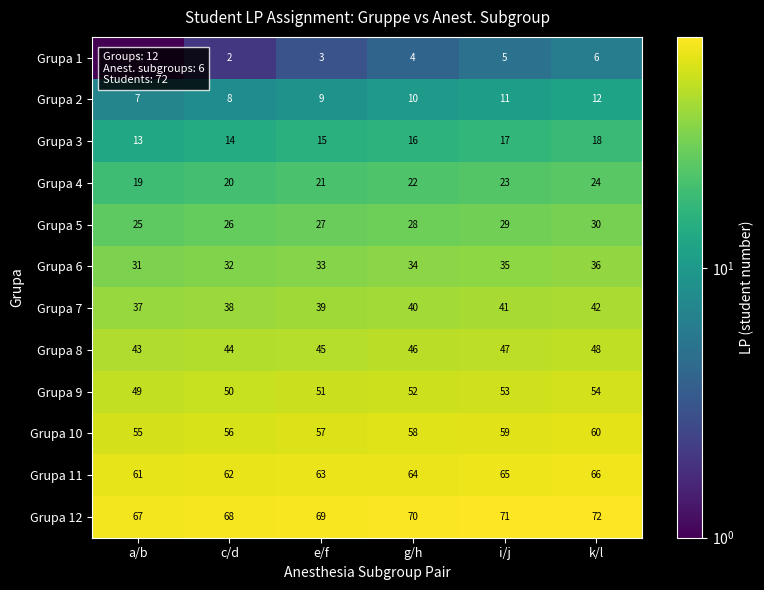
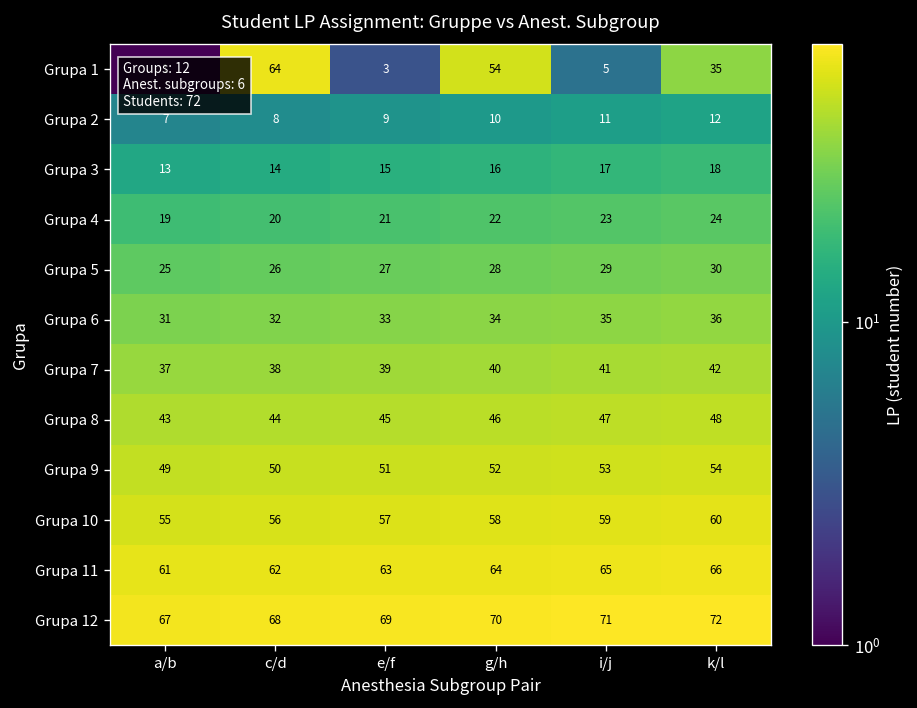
  {
    "Grupa 1": {
-     "c/d": 2,
+     "c/d": 64,
      "e/f": 3,
-     "g/h": 4,
+     "g/h": 54,
      "i/j": 5,
-     "k/l": 6
+     "k/l": 35
    },
    "Grupa 2": {
      "a/b": 7,
      "c/d": 8,
      "e/f": 9,
      "g/h": 10,
      "i/j": 11,
      "k/l": 12
    },
    "Grupa 3": {
      "a/b": 13,
      "c/d": 14,
      "e/f": 15,
      "g/h": 16,
      "i/j": 17,
      "k/l": 18
    },
    "Grupa 4": {
      "a/b": 19,
      "c/d": 20,
      "e/f": 21,
      "g/h": 22,
      "i/j": 23,
      "k/l": 24
    },
    "Grupa 5": {
      "a/b": 25,
      "c/d": 26,
      "e/f": 27,
      "g/h": 28,
      "i/j": 29,
      "k/l": 30
    },
    "Grupa 6": {
      "a/b": 31,
      "c/d": 32,
      "e/f": 33,
      "g/h": 34,
      "i/j": 35,
      "k/l": 36
    },
    "Grupa 7": {
      "a/b": 37,
      "c/d": 38,
      "e/f": 39,
      "g/h": 40,
      "i/j": 41,
      "k/l": 42
    },
    "Grupa 8": {
      "a/b": 43,
      "c/d": 44,
      "e/f": 45,
      "g/h": 46,
      "i/j": 47,
      "k/l": 48
    },
    "Grupa 9": {
      "a/b": 49,
      "c/d": 50,
      "e/f": 51,
      "g/h": 52,
      "i/j": 53,
      "k/l": 54
    },
    "Grupa 10": {
      "a/b": 55,
      "c/d": 56,
      "e/f": 57,
      "g/h": 58,
      "i/j": 59,
      "k/l": 60
    },
    "Grupa 11": {
      "a/b": 61,
      "c/d": 62,
      "e/f": 63,
      "g/h": 64,
      "i/j": 65,
      "k/l": 66
    },
    "Grupa 12": {
      "a/b": 67,
      "c/d": 68,
      "e/f": 69,
      "g/h": 70,
      "i/j": 71,
      "k/l": 72
    }
  }
